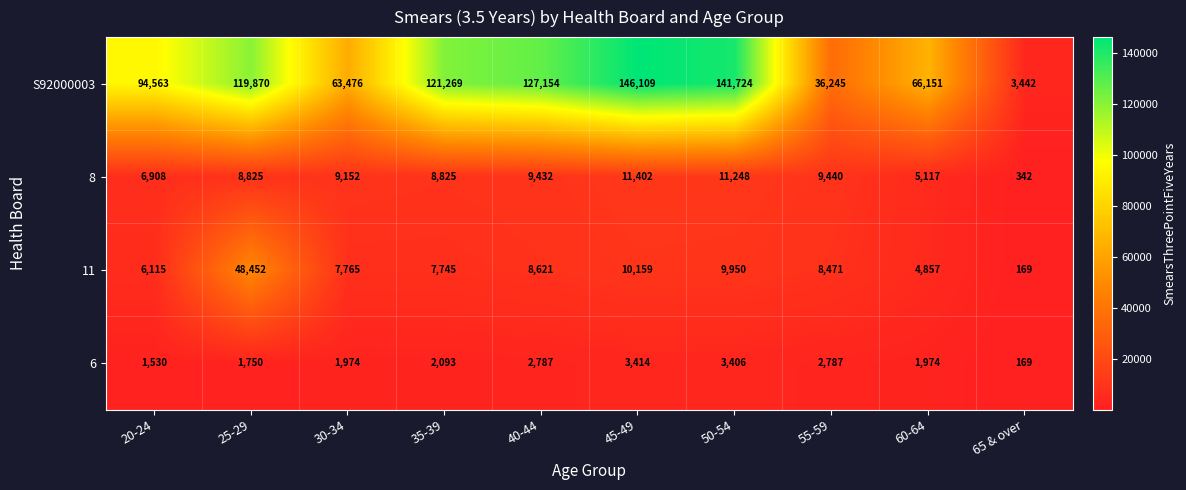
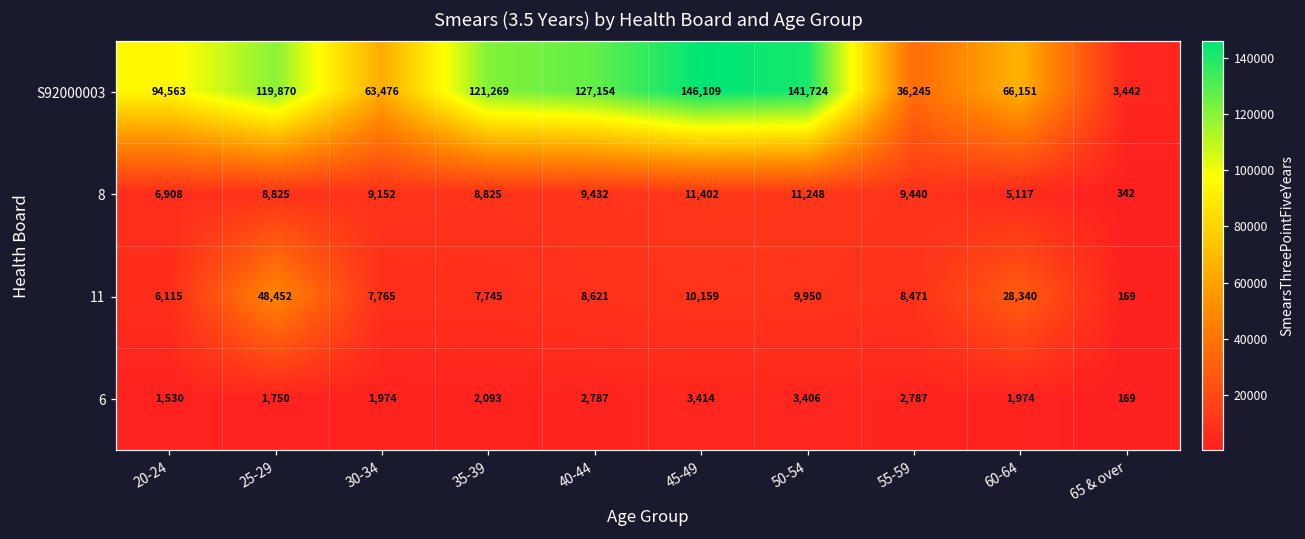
  {
    "S92000003": {
      "20-24": "94,563",
      "25-29": "119,870",
      "30-34": "63,476",
      "35-39": "121,269",
      "40-44": "127,154",
      "45-49": "146,109",
      "50-54": "141,724",
      "55-59": "36,245",
      "60-64": "66,151",
      "65 & over": "3,442"
    },
    "8": {
      "20-24": "6,908",
      "25-29": "8,825",
      "30-34": "9,152",
      "35-39": "8,825",
      "40-44": "9,432",
      "45-49": "11,402",
      "50-54": "11,248",
      "55-59": "9,440",
      "60-64": "5,117",
      "65 & over": "342"
    },
    "11": {
      "20-24": "6,115",
      "25-29": "48,452",
      "30-34": "7,765",
      "35-39": "7,745",
      "40-44": "8,621",
      "45-49": "10,159",
      "50-54": "9,950",
      "55-59": "8,471",
-     "60-64": "4,857",
+     "60-64": "28,340",
      "65 & over": "169"
    },
    "6": {
      "20-24": "1,530",
      "25-29": "1,750",
      "30-34": "1,974",
      "35-39": "2,093",
      "40-44": "2,787",
      "45-49": "3,414",
      "50-54": "3,406",
      "55-59": "2,787",
      "60-64": "1,974",
      "65 & over": "169"
    }
  }
